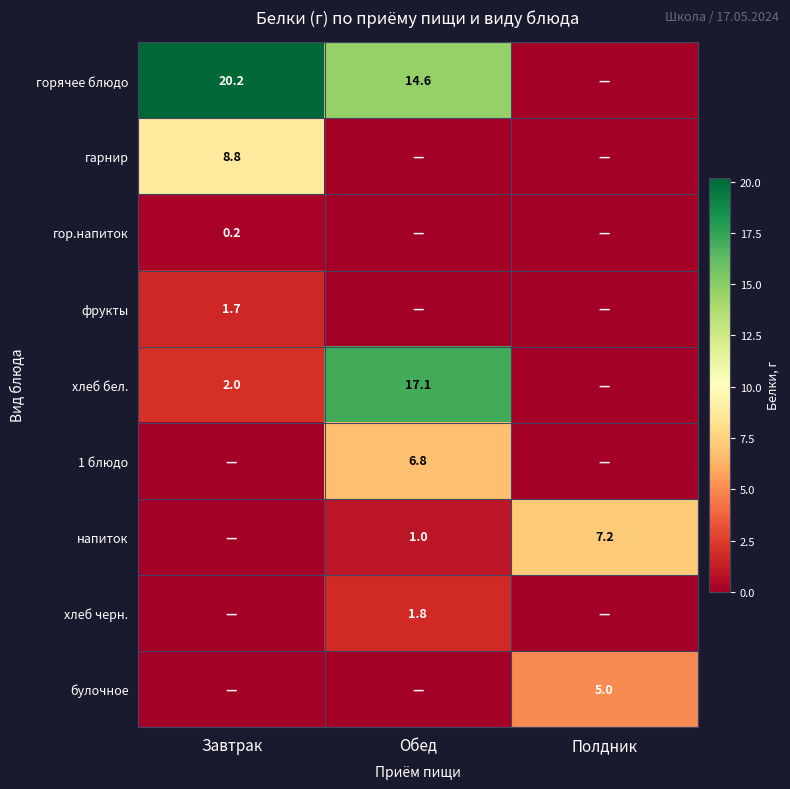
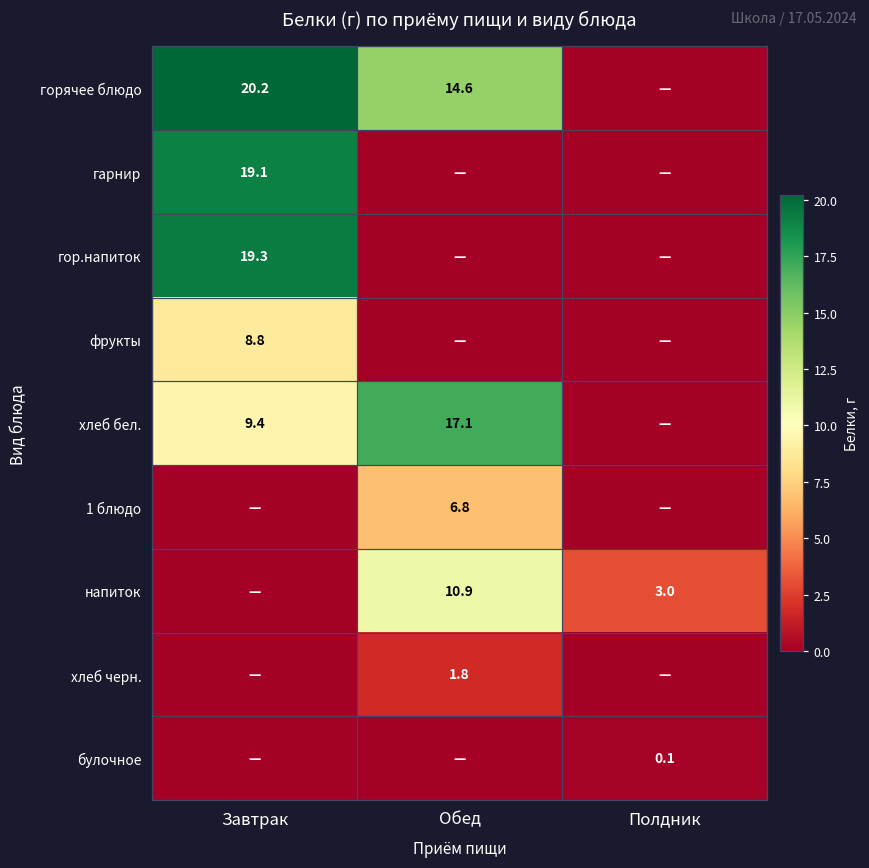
  {
    "горячее блюдо": {
      "Завтрак": 20.2,
      "Обед": 14.6
    },
    "гарнир": {
-     "Завтрак": 8.8
+     "Завтрак": 19.1
    },
    "гор.напиток": {
-     "Завтрак": 0.2
+     "Завтрак": 19.3
    },
    "фрукты": {
-     "Завтрак": 1.7
+     "Завтрак": 8.8
    },
    "хлеб бел.": {
-     "Завтрак": 2.0,
+     "Завтрак": 9.4,
      "Обед": 17.1
    },
    "1 блюдо": {
      "Обед": 6.8
    },
    "напиток": {
-     "Обед": 1.0,
-     "Полдник": 7.2
+     "Обед": 10.9,
+     "Полдник": 3.0
    },
    "хлеб черн.": {
      "Обед": 1.8
    },
    "булочное": {
-     "Полдник": 5.0
+     "Полдник": 0.1
    }
  }
